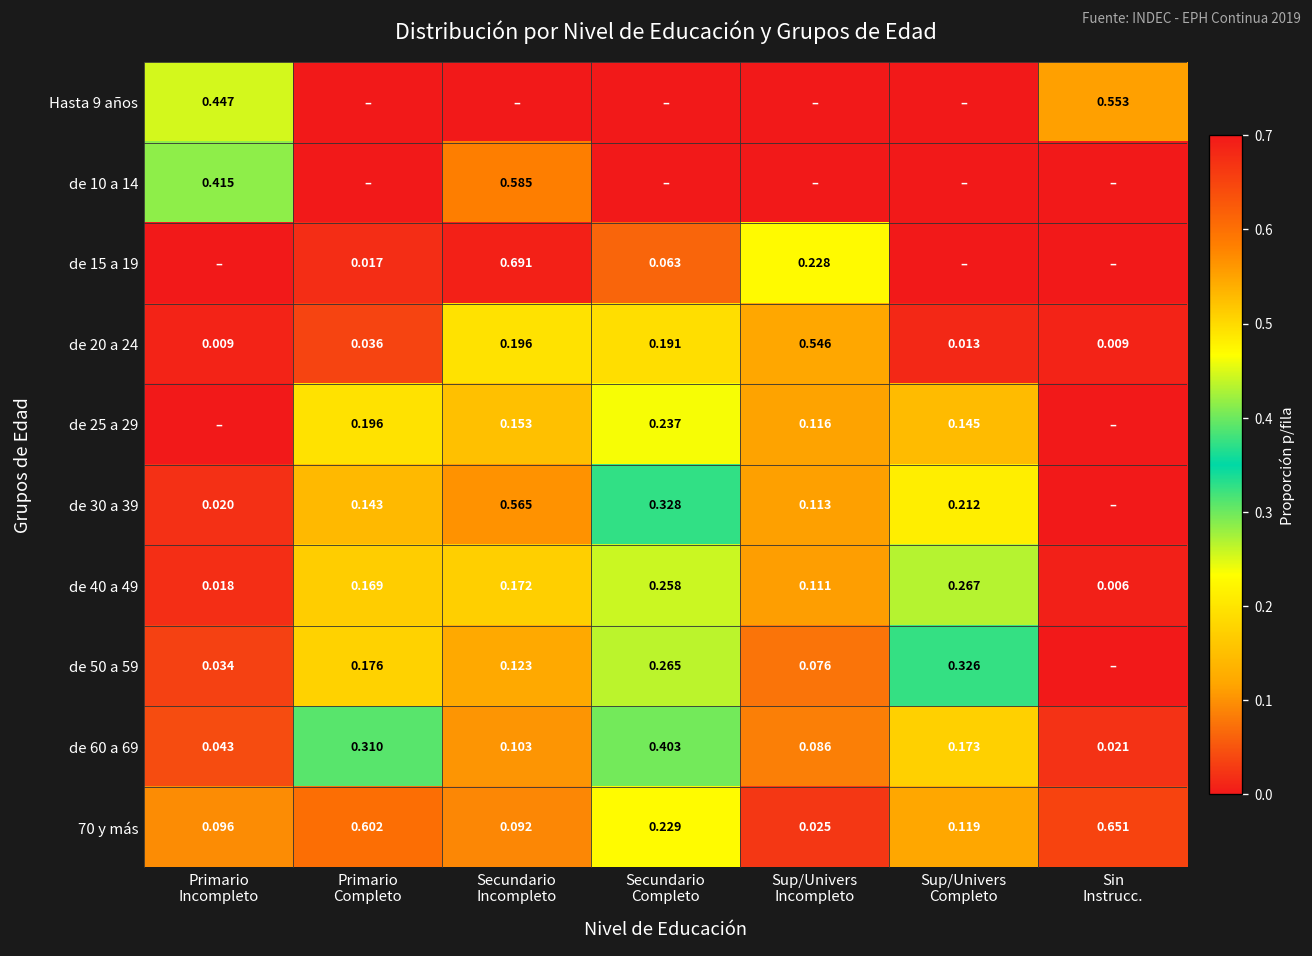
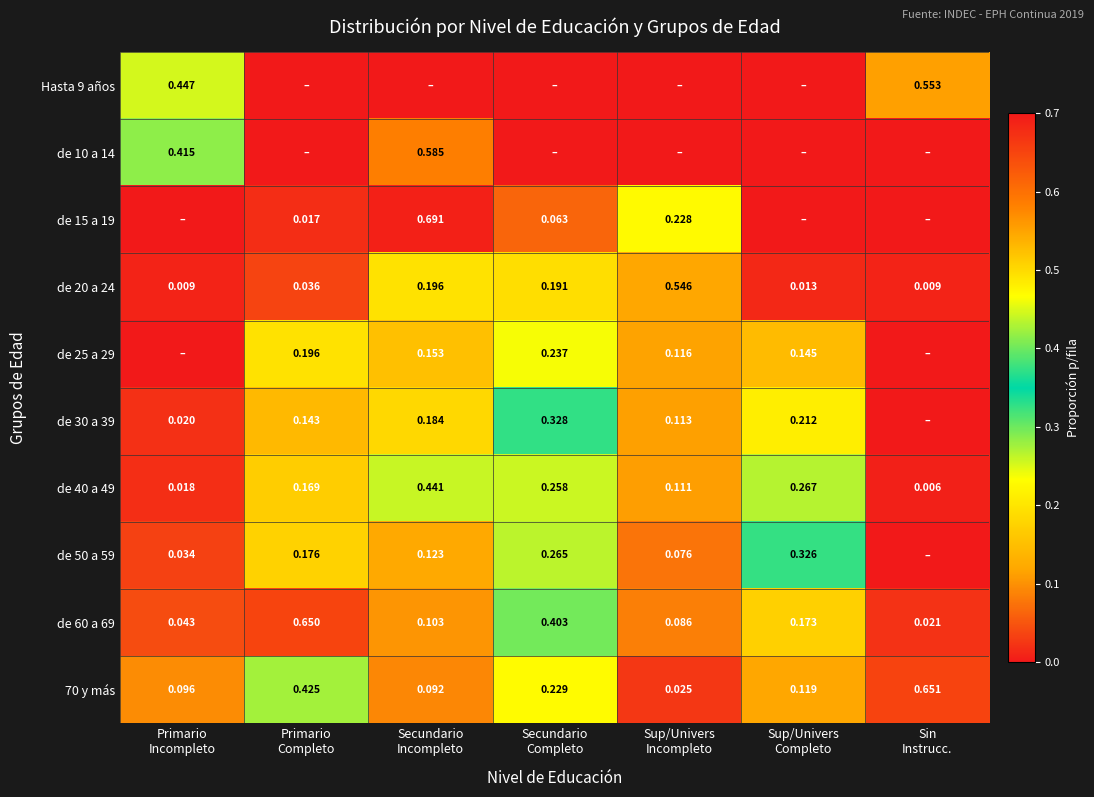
  {
    "Hasta 9 años": {
      "Primario Incompleto": 0.447,
      "Sin Instrucc.": 0.553
    },
    "de 10 a 14": {
      "Primario Incompleto": 0.415,
      "Secundario Incompleto": 0.585
    },
    "de 15 a 19": {
      "Primario Completo": 0.017,
      "Secundario Incompleto": 0.691,
      "Secundario Completo": 0.063,
      "Sup/Univers Incompleto": 0.228
    },
    "de 20 a 24": {
      "Primario Incompleto": 0.009,
      "Primario Completo": 0.036,
      "Secundario Incompleto": 0.196,
      "Secundario Completo": 0.191,
      "Sup/Univers Incompleto": 0.546,
      "Sup/Univers Completo": 0.013,
      "Sin Instrucc.": 0.009
    },
    "de 25 a 29": {
      "Primario Completo": 0.196,
      "Secundario Incompleto": 0.153,
      "Secundario Completo": 0.237,
      "Sup/Univers Incompleto": 0.116,
      "Sup/Univers Completo": 0.145
    },
    "de 30 a 39": {
      "Primario Incompleto": 0.020,
      "Primario Completo": 0.143,
-     "Secundario Incompleto": 0.565,
+     "Secundario Incompleto": 0.184,
      "Secundario Completo": 0.328,
      "Sup/Univers Incompleto": 0.113,
      "Sup/Univers Completo": 0.212
    },
    "de 40 a 49": {
      "Primario Incompleto": 0.018,
      "Primario Completo": 0.169,
-     "Secundario Incompleto": 0.172,
+     "Secundario Incompleto": 0.441,
      "Secundario Completo": 0.258,
      "Sup/Univers Incompleto": 0.111,
      "Sup/Univers Completo": 0.267,
      "Sin Instrucc.": 0.006
    },
    "de 50 a 59": {
      "Primario Incompleto": 0.034,
      "Primario Completo": 0.176,
      "Secundario Incompleto": 0.123,
      "Secundario Completo": 0.265,
      "Sup/Univers Incompleto": 0.076,
      "Sup/Univers Completo": 0.326
    },
    "de 60 a 69": {
      "Primario Incompleto": 0.043,
-     "Primario Completo": 0.310,
+     "Primario Completo": 0.650,
      "Secundario Incompleto": 0.103,
      "Secundario Completo": 0.403,
      "Sup/Univers Incompleto": 0.086,
      "Sup/Univers Completo": 0.173,
      "Sin Instrucc.": 0.021
    },
    "70 y más": {
      "Primario Incompleto": 0.096,
-     "Primario Completo": 0.602,
+     "Primario Completo": 0.425,
      "Secundario Incompleto": 0.092,
      "Secundario Completo": 0.229,
      "Sup/Univers Incompleto": 0.025,
      "Sup/Univers Completo": 0.119,
      "Sin Instrucc.": 0.651
    }
  }
